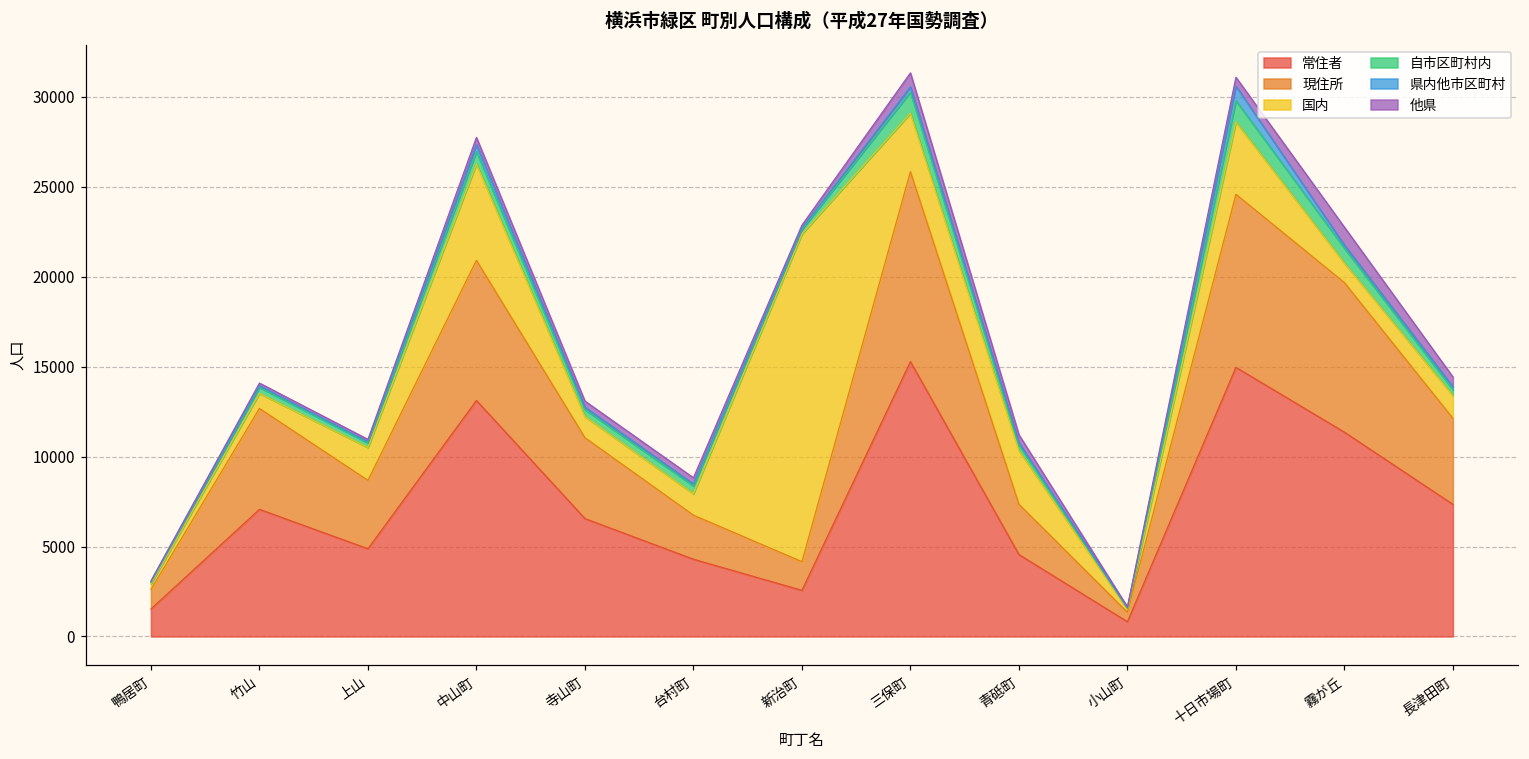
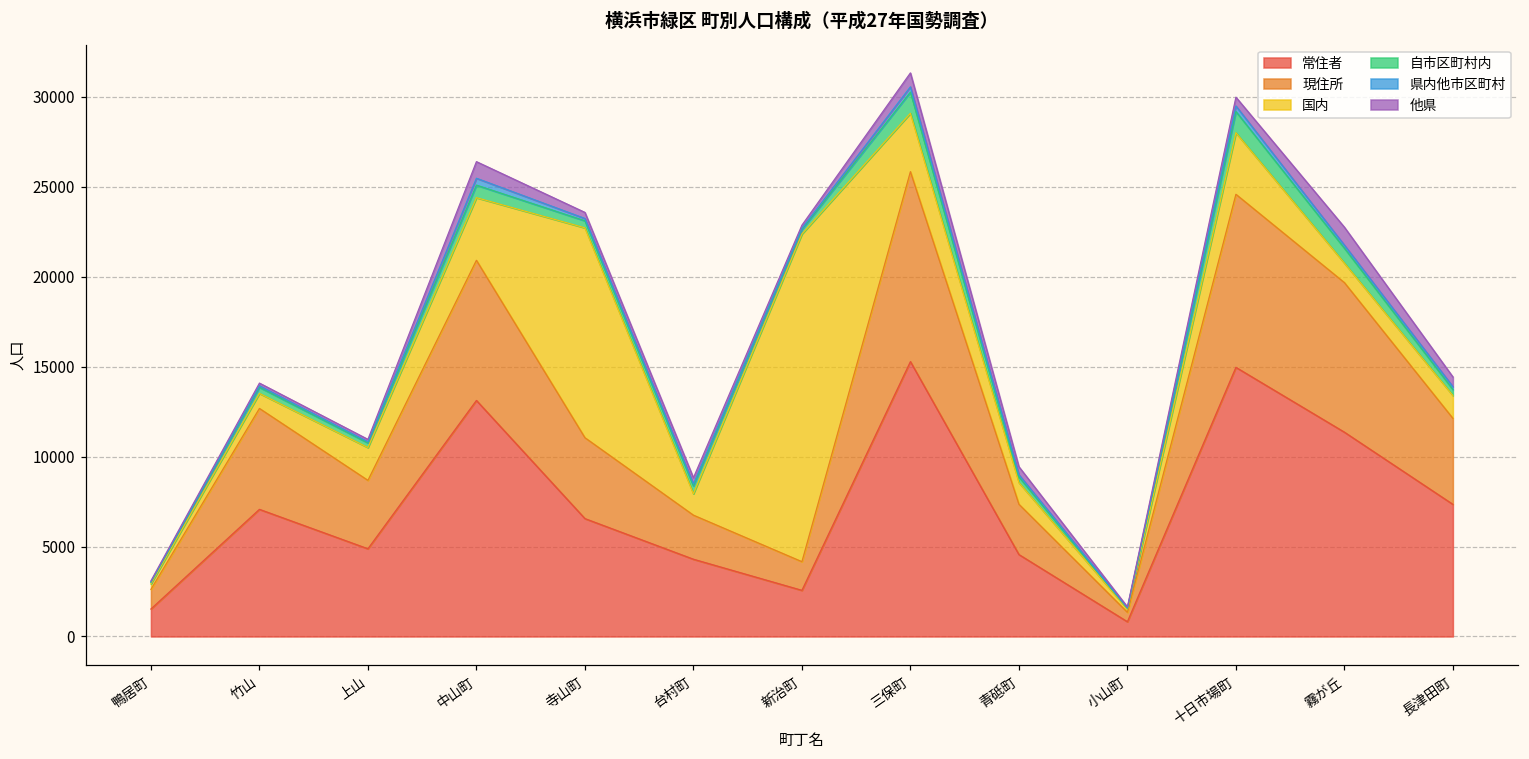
  {
    "国内": {
      "竹山": 800,
      "上山": 1800,
-     "中山町": 5400,
-     "寺山町": 1200,
+     "中山町": 3500,
+     "寺山町": 11700,
      "台村町": 1200,
      "新治町": 18200,
      "三保町": 3200,
-     "青砥町": 3000,
-     "十日市場町": 4000,
+     "青砥町": 1200,
+     "十日市場町": 3400,
      "霧が丘": 1100,
      "長津田町": 1300
    },
    "自市区町村内": {
      "中山町": 700,
      "三保町": 1200,
      "十日市場町": 1200,
      "霧が丘": 800,
      "長津田町": 300
    },
    "県内他市区町村": {
      "中山町": 400,
      "三保町": 300,
-     "十日市場町": 800,
+     "十日市場町": 300,
      "霧が丘": 200,
      "長津田町": 200
    },
    "他県": {
-     "中山町": 400,
+     "中山町": 900,
      "寺山町": 300,
      "台村町": 300,
      "新治町": 200,
      "三保町": 800,
      "青砥町": 400,
      "十日市場町": 500,
      "霧が丘": 1000,
      "長津田町": 500
    }
  }
